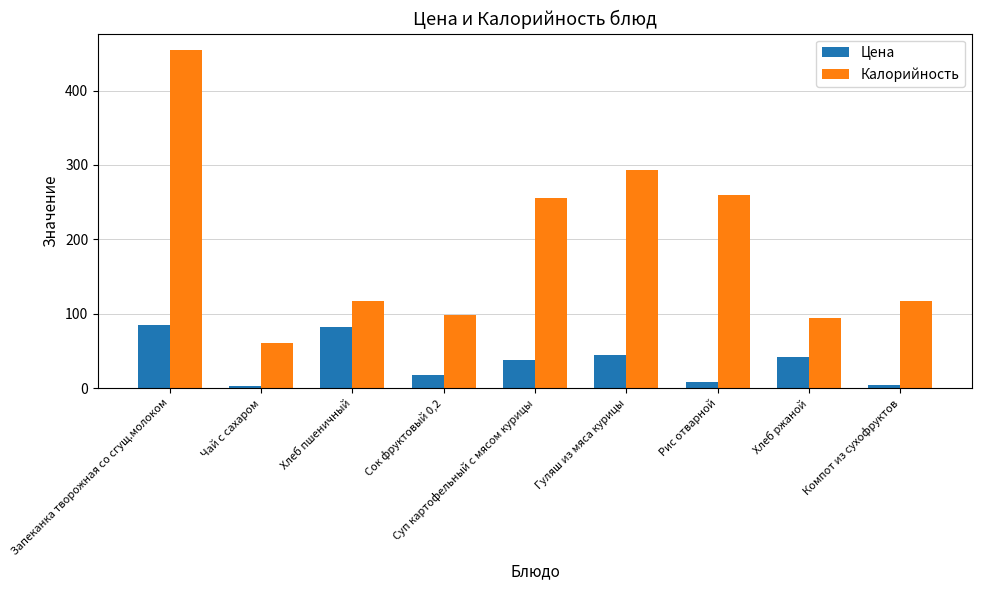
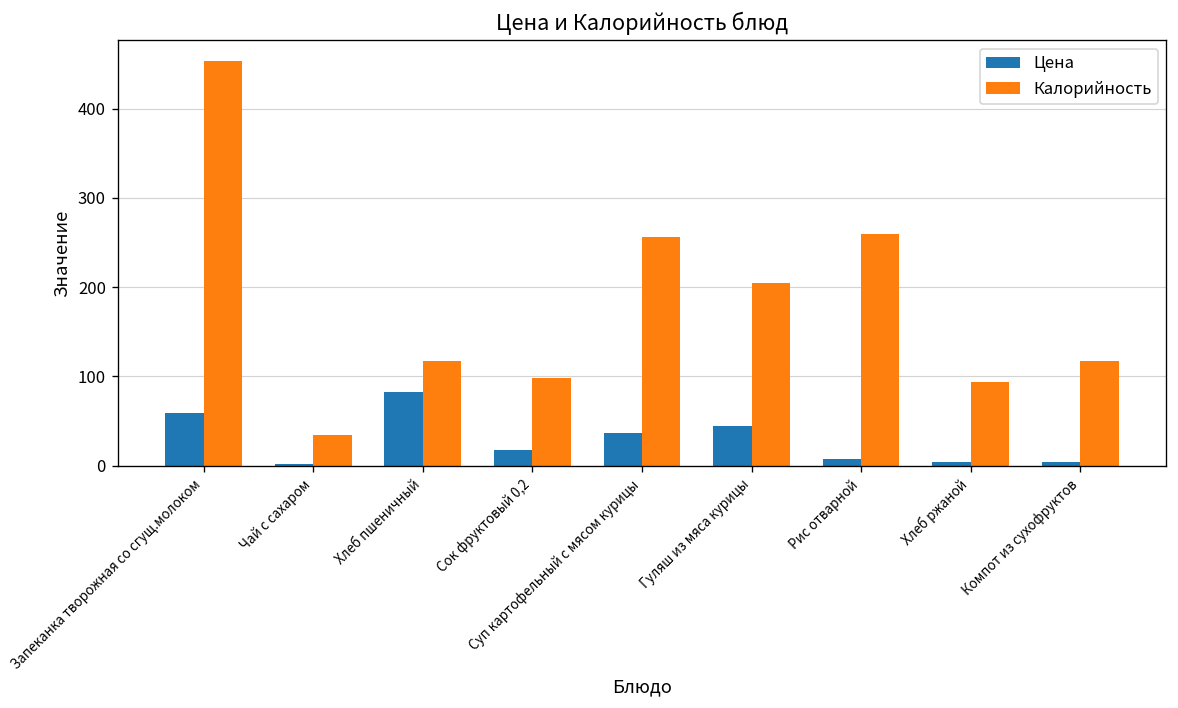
  {
    "Цена": {
-     "Запеканка творожная со сгущ.молоком": 90,
+     "Запеканка творожная со сгущ.молоком": 60,
      "Хлеб пшеничный": 80,
      "Сок фруктовый 0,2": 20,
      "Суп картофельный с мясом курицы": 40,
      "Гуляш из мяса курицы": 40,
      "Рис отварной": 10,
-     "Хлеб ржаной": 40,
+     "Хлеб ржаной": 0,
      "Компот из сухофруктов": 0
    },
    "Калорийность": {
      "Запеканка творожная со сгущ.молоком": 450,
-     "Чай с сахаром": 60,
+     "Чай с сахаром": 30,
      "Хлеб пшеничный": 120,
      "Сок фруктовый 0,2": 100,
      "Суп картофельный с мясом курицы": 260,
-     "Гуляш из мяса курицы": 290,
+     "Гуляш из мяса курицы": 210,
      "Рис отварной": 260,
      "Хлеб ржаной": 90,
      "Компот из сухофруктов": 120
    }
  }
